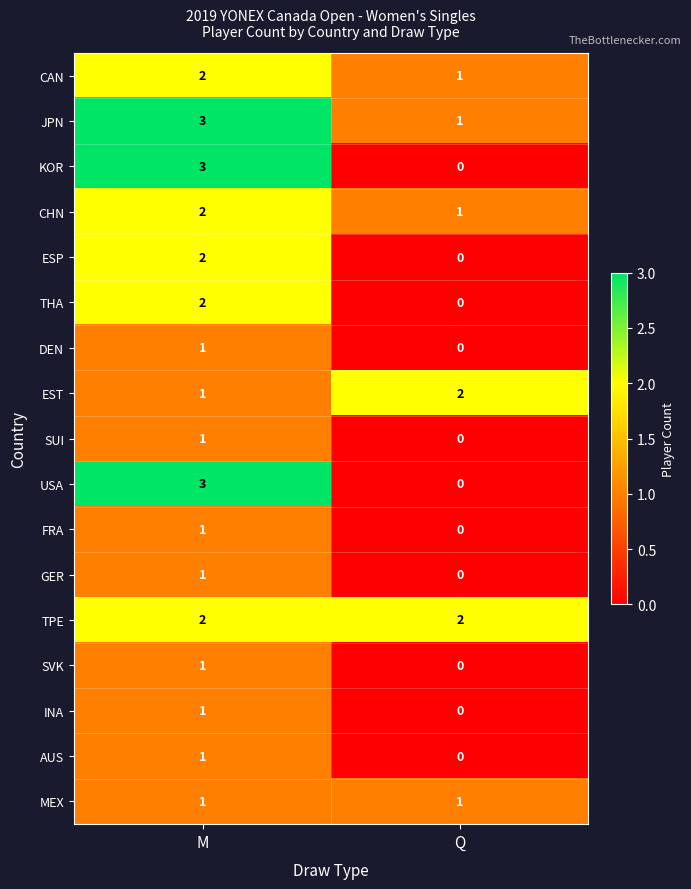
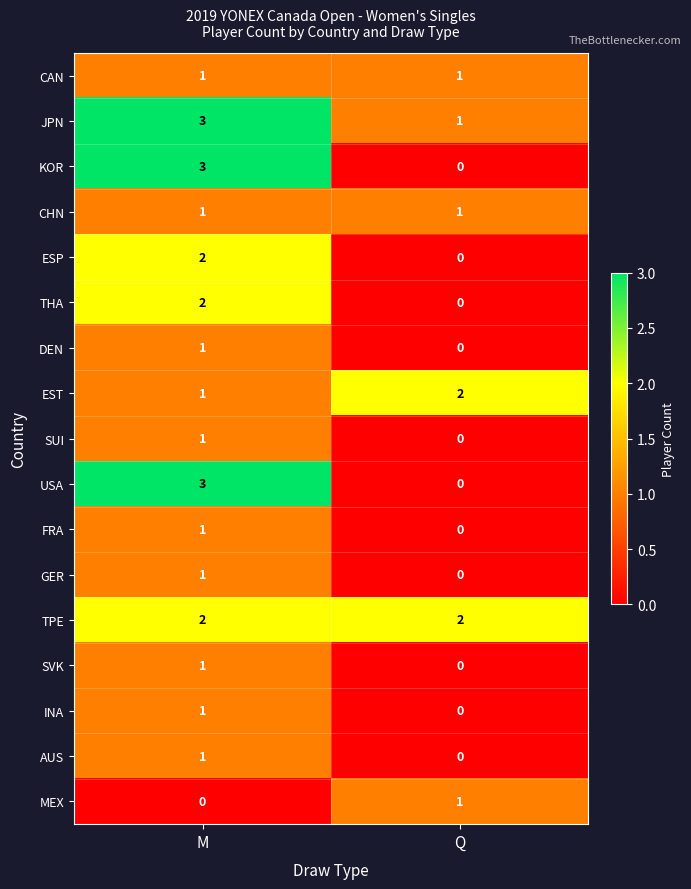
  {
    "CAN": {
-     "M": 2,
+     "M": 1,
      "Q": 1
    },
    "JPN": {
      "M": 3,
      "Q": 1
    },
    "KOR": {
      "M": 3,
      "Q": 0
    },
    "CHN": {
-     "M": 2,
+     "M": 1,
      "Q": 1
    },
    "ESP": {
      "M": 2,
      "Q": 0
    },
    "THA": {
      "M": 2,
      "Q": 0
    },
    "DEN": {
      "M": 1,
      "Q": 0
    },
    "EST": {
      "M": 1,
      "Q": 2
    },
    "SUI": {
      "M": 1,
      "Q": 0
    },
    "USA": {
      "M": 3,
      "Q": 0
    },
    "FRA": {
      "M": 1,
      "Q": 0
    },
    "GER": {
      "M": 1,
      "Q": 0
    },
    "TPE": {
      "M": 2,
      "Q": 2
    },
    "SVK": {
      "M": 1,
      "Q": 0
    },
    "INA": {
      "M": 1,
      "Q": 0
    },
    "AUS": {
      "M": 1,
      "Q": 0
    },
    "MEX": {
-     "M": 1,
+     "M": 0,
      "Q": 1
    }
  }
